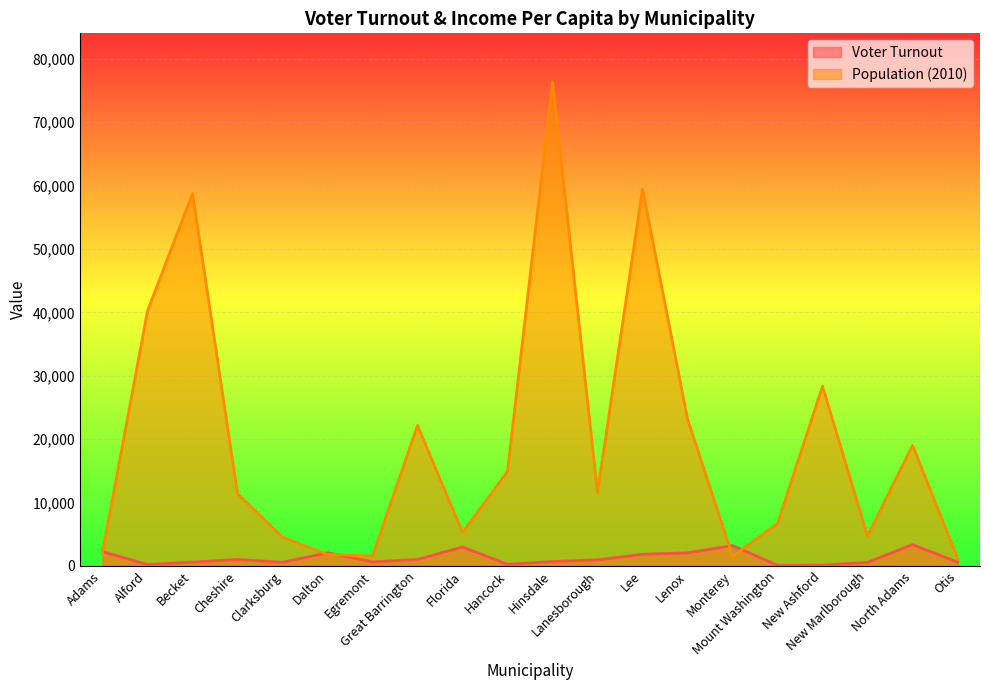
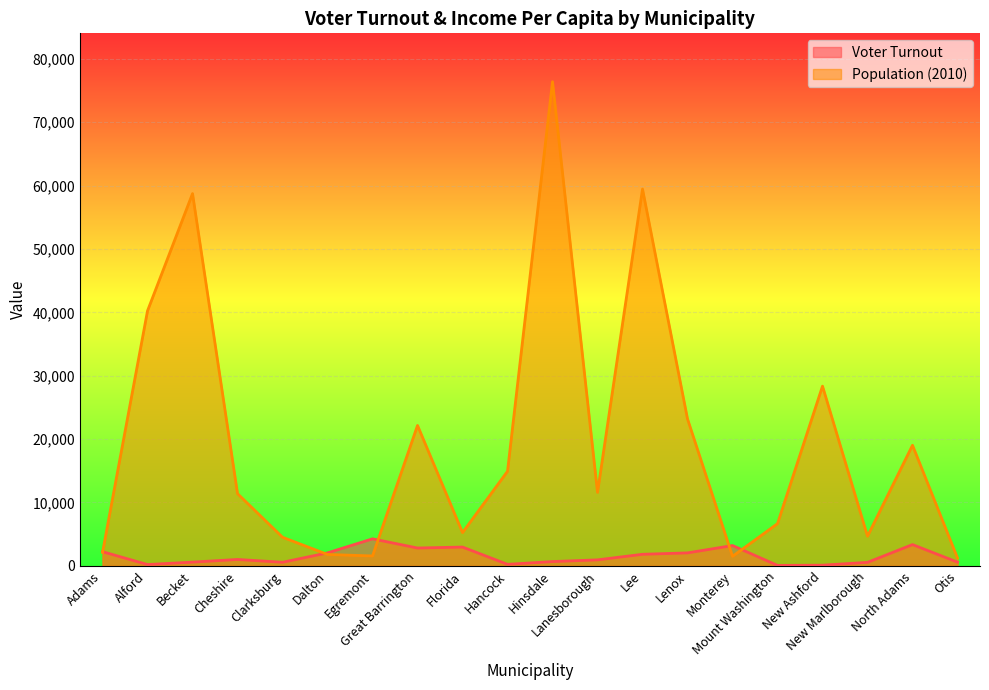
  {
    "Voter Turnout": {
      "Alford": "0",
      "Becket": "1,000",
      "Cheshire": "1,000",
      "Clarksburg": "1,000",
-     "Egremont": "1,000",
-     "Great Barrington": "1,000",
+     "Egremont": "4,000",
+     "Great Barrington": "3,000",
      "Florida": "3,000",
      "Hancock": "0",
      "Hinsdale": "1,000",
      "Lanesborough": "1,000",
      "Lee": "2,000",
      "Lenox": "2,000",
      "Monterey": "3,000",
      "Mount Washington": "0",
      "New Ashford": "0",
      "New Marlborough": "1,000",
      "North Adams": "3,000",
      "Otis": "1,000"
    },
    "Population (2010)": {
      "Alford": "40,000",
      "Becket": "59,000",
      "Cheshire": "11,000",
      "Clarksburg": "5,000",
      "Egremont": "2,000",
      "Great Barrington": "22,000",
      "Florida": "5,000",
      "Hancock": "15,000",
      "Hinsdale": "76,000",
      "Lanesborough": "12,000",
      "Lee": "59,000",
      "Lenox": "23,000",
      "Monterey": "2,000",
      "Mount Washington": "7,000",
      "New Ashford": "28,000",
      "New Marlborough": "5,000",
      "North Adams": "19,000",
      "Otis": "1,000"
    }
  }
